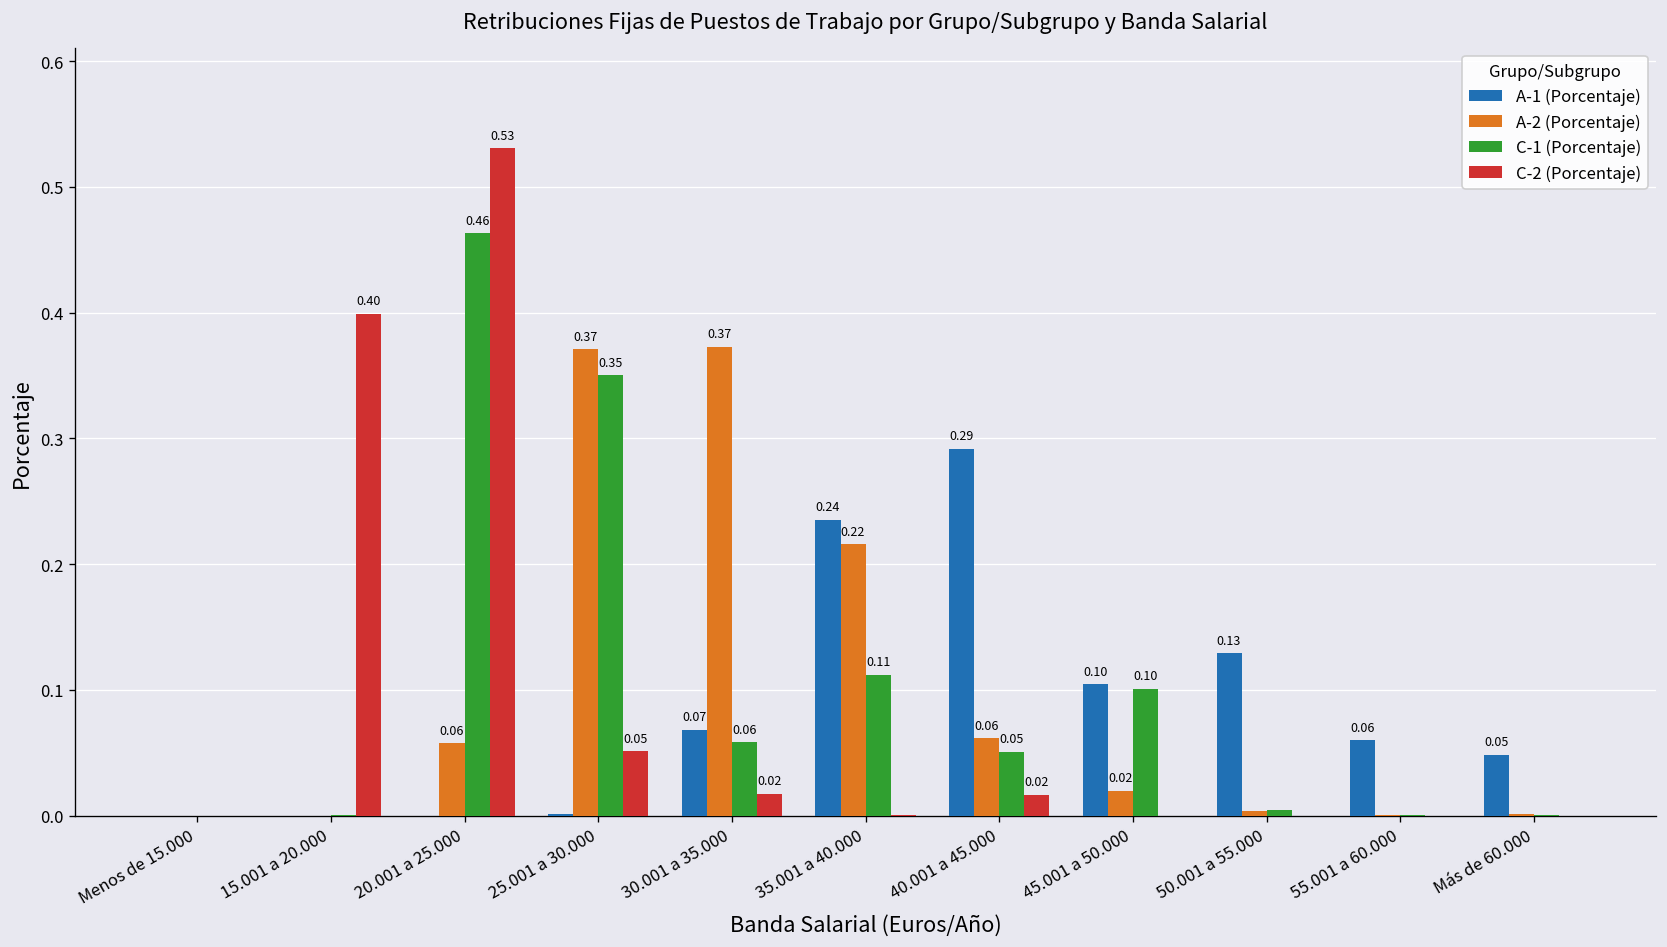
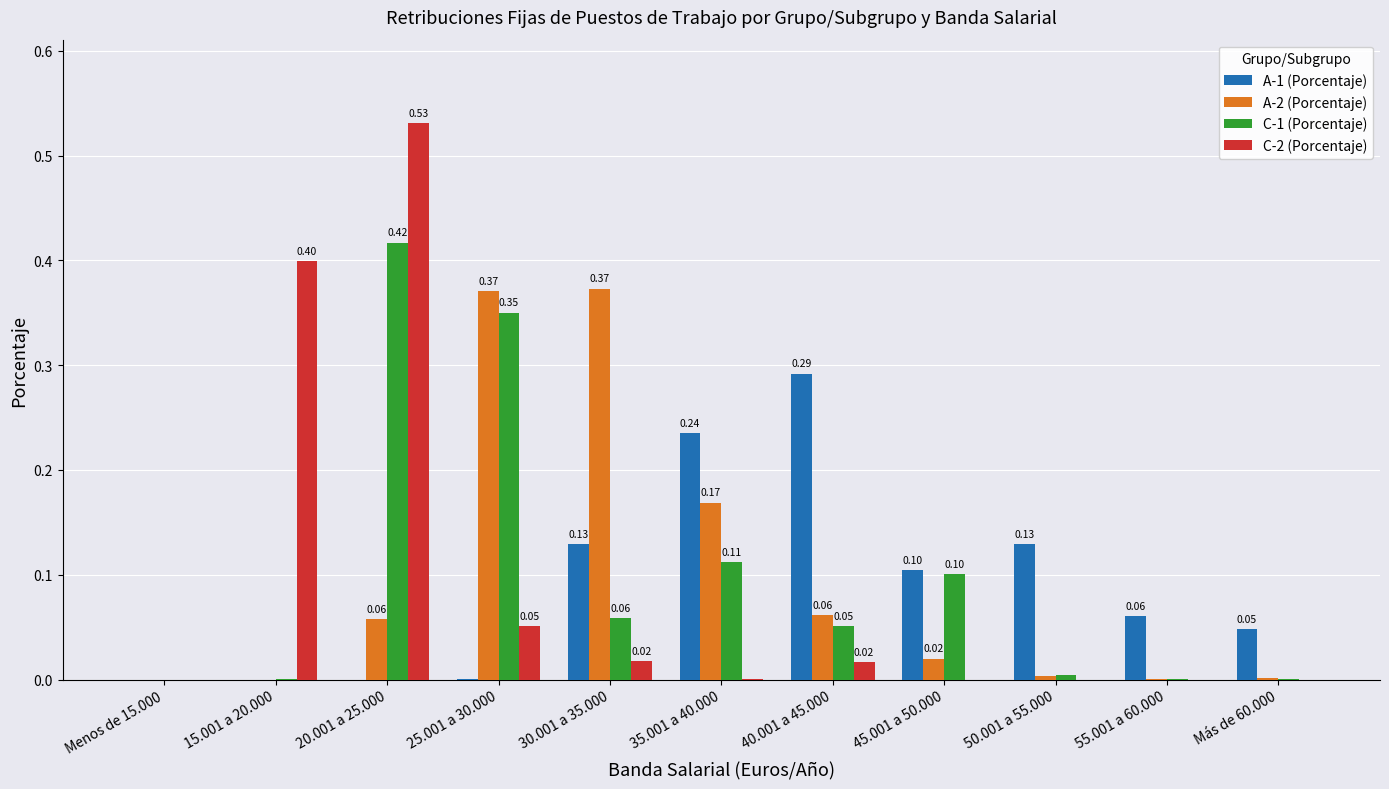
  {
    "A-1 (Porcentaje)": {
-     "30.001 a 35.000": 0.07,
+     "30.001 a 35.000": 0.13,
      "35.001 a 40.000": 0.24,
      "40.001 a 45.000": 0.29,
      "45.001 a 50.000": 0.10,
      "50.001 a 55.000": 0.13,
      "55.001 a 60.000": 0.06,
      "Más de 60.000": 0.05
    },
    "A-2 (Porcentaje)": {
      "20.001 a 25.000": 0.06,
      "25.001 a 30.000": 0.37,
      "30.001 a 35.000": 0.37,
-     "35.001 a 40.000": 0.22,
+     "35.001 a 40.000": 0.17,
      "40.001 a 45.000": 0.06,
      "45.001 a 50.000": 0.02
    },
    "C-1 (Porcentaje)": {
-     "20.001 a 25.000": 0.46,
+     "20.001 a 25.000": 0.42,
      "25.001 a 30.000": 0.35,
      "30.001 a 35.000": 0.06,
      "35.001 a 40.000": 0.11,
      "40.001 a 45.000": 0.05,
      "45.001 a 50.000": 0.10
    },
    "C-2 (Porcentaje)": {
      "15.001 a 20.000": 0.40,
      "20.001 a 25.000": 0.53,
      "25.001 a 30.000": 0.05,
      "30.001 a 35.000": 0.02,
      "40.001 a 45.000": 0.02
    }
  }
